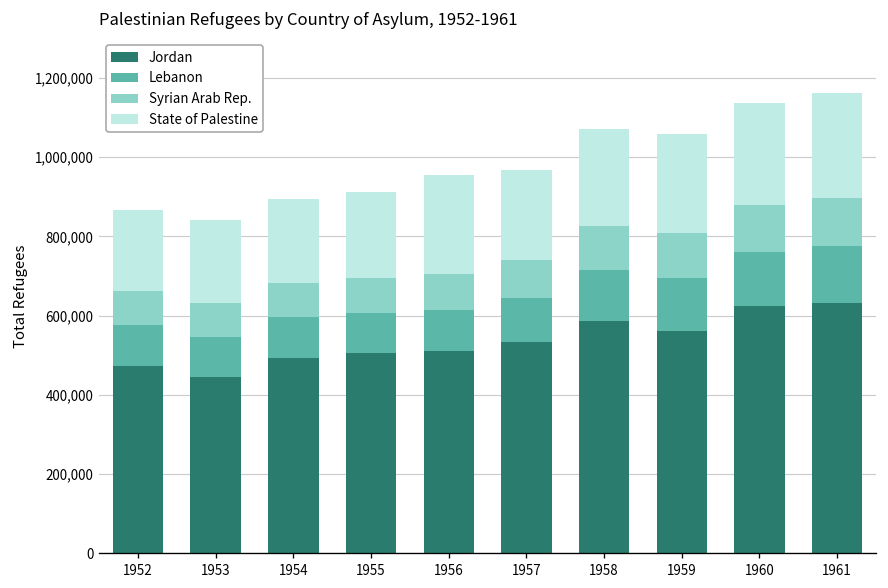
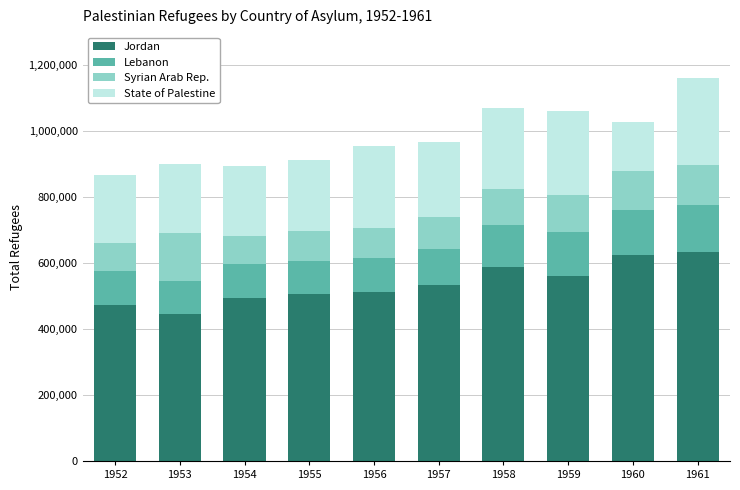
  {
    "Jordan": {
      "1952": "470,000",
      "1953": "450,000",
      "1954": "490,000",
      "1955": "510,000",
      "1956": "510,000",
      "1957": "530,000",
      "1958": "590,000",
      "1959": "560,000",
      "1960": "620,000",
      "1961": "630,000"
    },
    "Lebanon": {
      "1952": "100,000",
      "1953": "100,000",
      "1954": "100,000",
      "1955": "100,000",
      "1956": "100,000",
      "1957": "110,000",
      "1958": "130,000",
      "1959": "130,000",
      "1960": "140,000",
      "1961": "140,000"
    },
    "Syrian Arab Rep.": {
      "1952": "90,000",
-     "1953": "90,000",
+     "1953": "150,000",
      "1954": "90,000",
      "1955": "90,000",
      "1956": "90,000",
      "1957": "100,000",
      "1958": "110,000",
      "1959": "110,000",
      "1960": "120,000",
      "1961": "120,000"
    },
    "State of Palestine": {
      "1952": "210,000",
      "1953": "210,000",
      "1954": "210,000",
      "1955": "220,000",
      "1956": "250,000",
      "1957": "230,000",
      "1958": "250,000",
      "1959": "250,000",
-     "1960": "260,000",
+     "1960": "150,000",
      "1961": "270,000"
    }
  }
